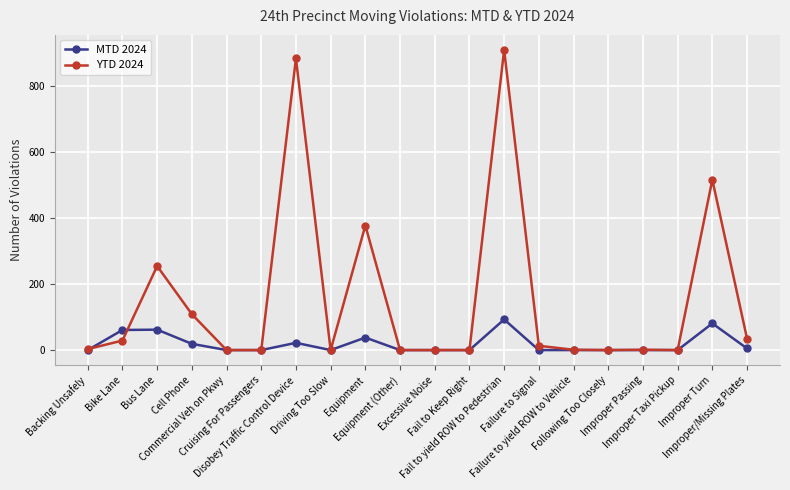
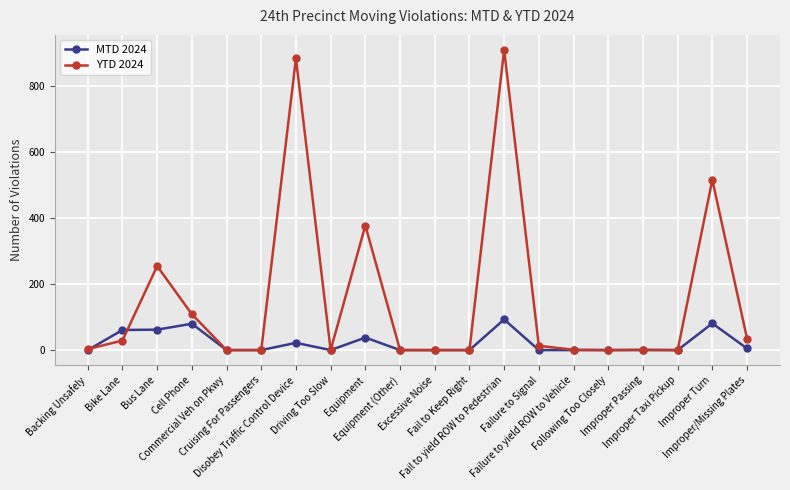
  {
    "MTD 2024": {
      "Bike Lane": 60,
      "Bus Lane": 60,
-     "Cell Phone": 20,
+     "Cell Phone": 80,
      "Disobey Traffic Control Device": 20,
      "Equipment": 40,
      "Fail to yield ROW to Pedestrian": 90,
      "Failure to Signal": 0,
      "Improper Turn": 80,
      "Improper/Missing Plates": 10
    },
    "YTD 2024": {
      "Bike Lane": 30,
      "Bus Lane": 260,
      "Cell Phone": 110,
      "Disobey Traffic Control Device": 890,
      "Equipment": 380,
      "Fail to yield ROW to Pedestrian": 910,
      "Failure to Signal": 10,
      "Improper Turn": 520,
      "Improper/Missing Plates": 40
    }
  }
